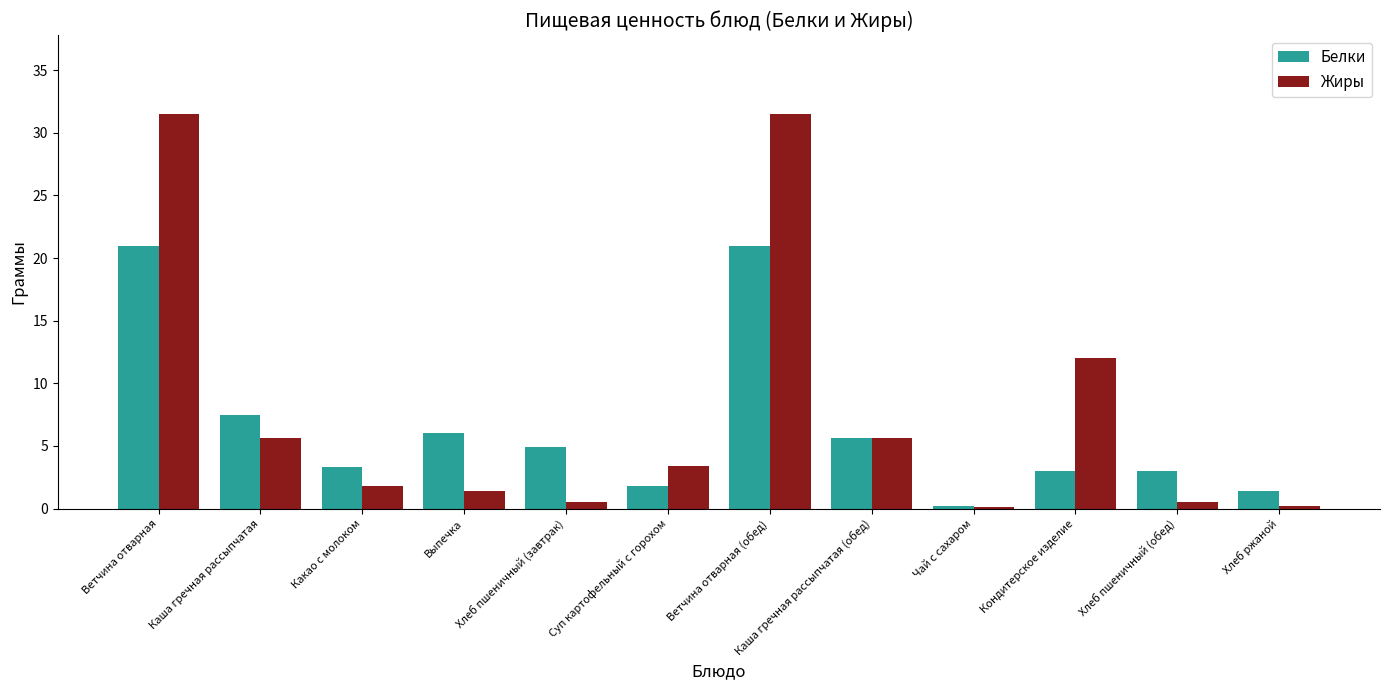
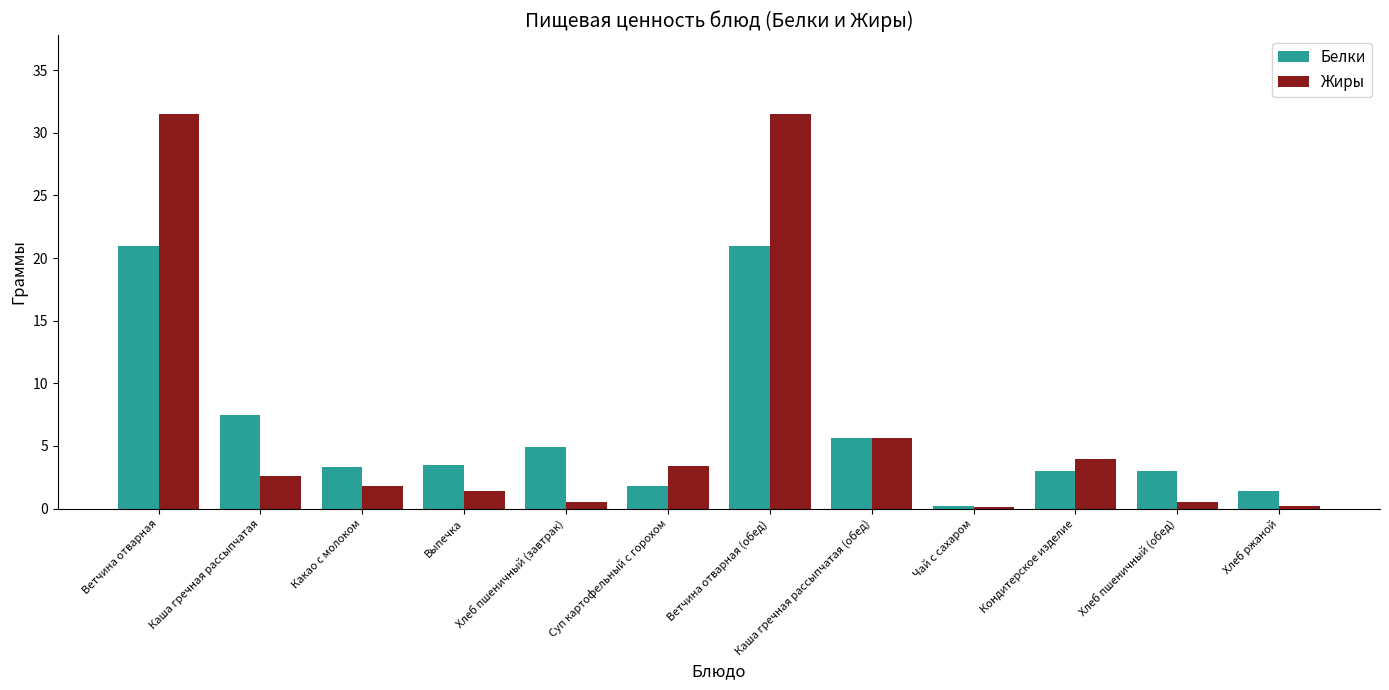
  {
    "Белки": {
      "Ветчина отварная": 21.0,
      "Каша гречная рассыпчатая": 7.5,
      "Какао с молоком": 3.3,
-     "Выпечка": 6.0,
+     "Выпечка": 3.5,
      "Хлеб пшеничный (завтрак)": 4.9,
      "Суп картофельный с горохом": 1.8,
      "Ветчина отварная (обед)": 21.0,
      "Каша гречная рассыпчатая (обед)": 5.6,
      "Чай с сахаром": 0.2,
      "Кондитерское изделие": 3.0,
      "Хлеб пшеничный (обед)": 3.0,
      "Хлеб ржаной": 1.4
    },
    "Жиры": {
      "Ветчина отварная": 31.5,
-     "Каша гречная рассыпчатая": 5.6,
+     "Каша гречная рассыпчатая": 2.6,
      "Какао с молоком": 1.8,
      "Выпечка": 1.4,
      "Хлеб пшеничный (завтрак)": 0.5,
      "Суп картофельный с горохом": 3.4,
      "Ветчина отварная (обед)": 31.5,
      "Каша гречная рассыпчатая (обед)": 5.6,
-     "Кондитерское изделие": 12.0,
+     "Кондитерское изделие": 3.9,
      "Хлеб пшеничный (обед)": 0.5,
      "Хлеб ржаной": 0.2
    }
  }
